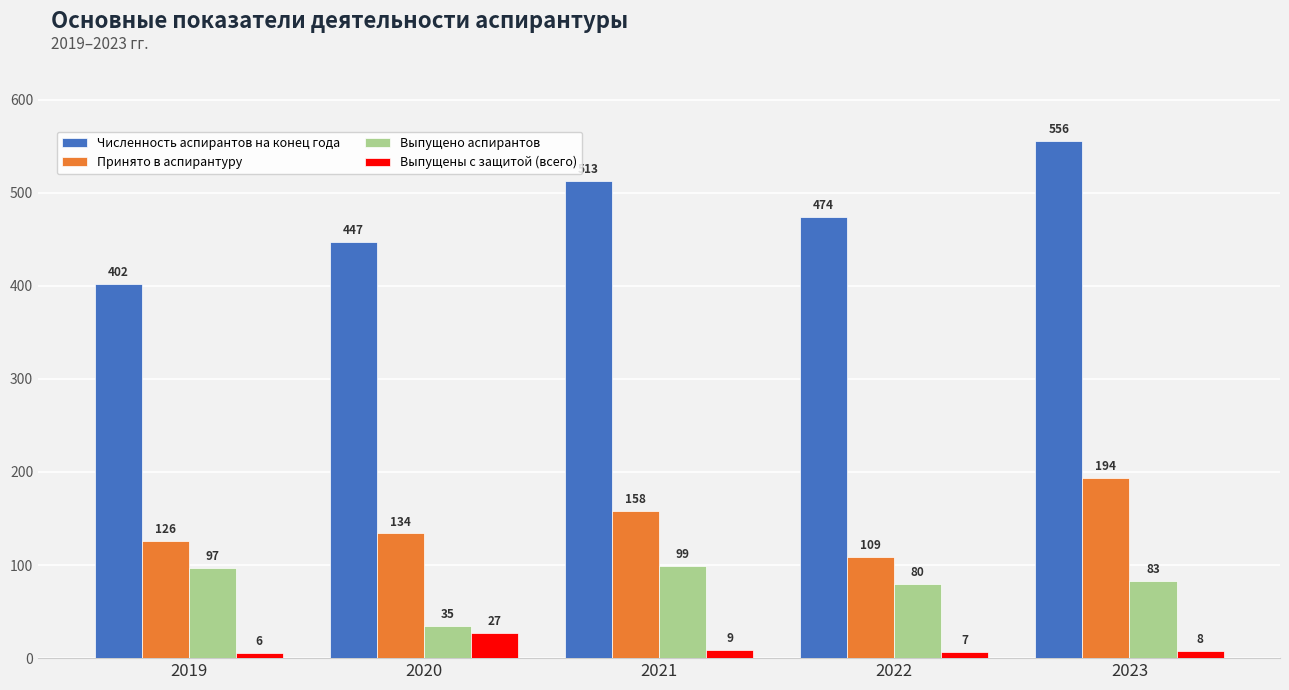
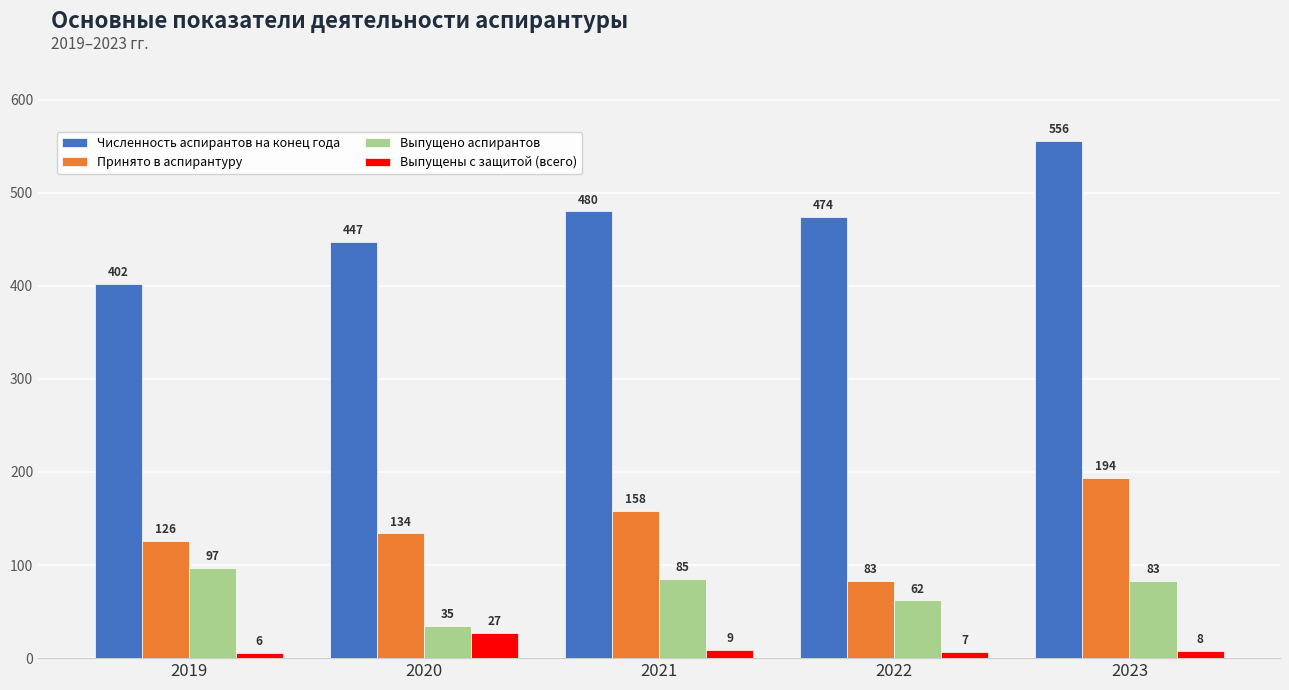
  {
    "Численность аспирантов на конец года": {
-     "2021": 510
+     "2021": 480
    },
    "Принято в аспирантуру": {
      "2019": 126,
      "2020": 134,
      "2021": 158,
-     "2022": 109,
+     "2022": 83,
      "2023": 194
    },
    "Выпущено аспирантов": {
      "2019": 97,
      "2020": 35,
-     "2021": 99,
-     "2022": 80,
+     "2021": 85,
+     "2022": 62,
      "2023": 83
    },
    "Выпущены с защитой (всего)": {
      "2019": 6,
      "2020": 27,
      "2021": 9,
      "2022": 7,
      "2023": 8
    }
  }
